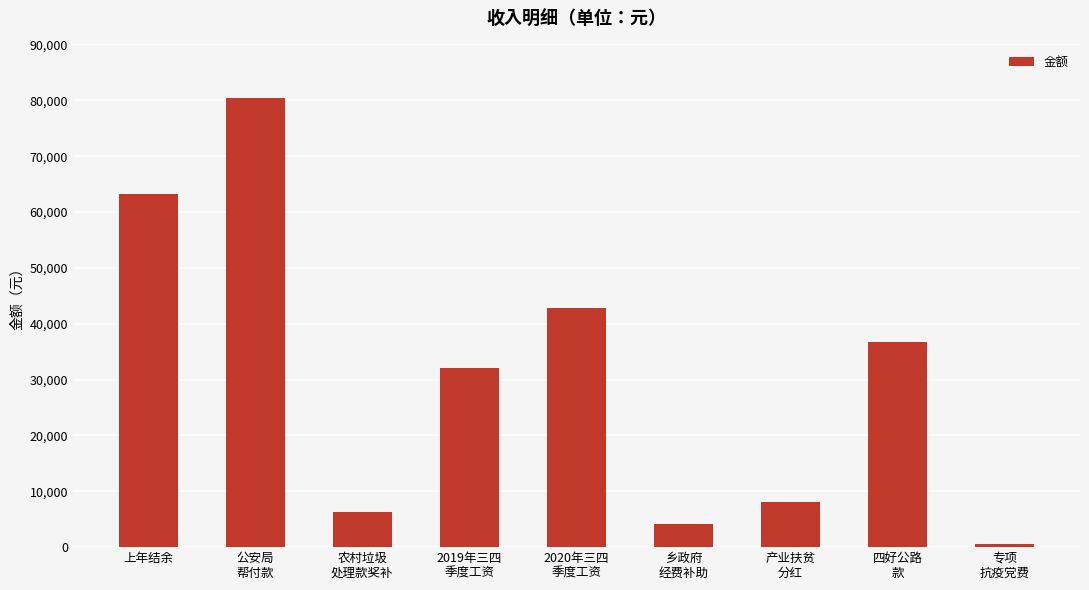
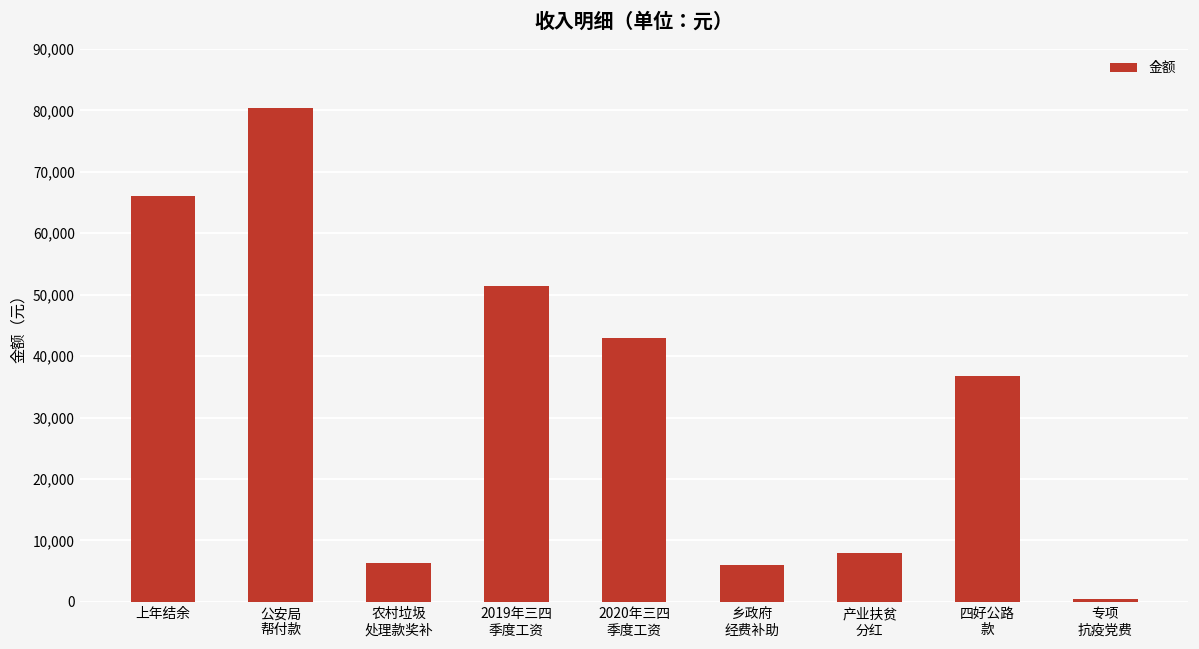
  {
-   "上年结余": "63,000",
+   "上年结余": "66,000",
    "公安局 帮付款": "80,000",
    "农村垃圾 处理款奖补": "6,000",
-   "2019年三四 季度工资": "32,000",
+   "2019年三四 季度工资": "51,000",
    "2020年三四 季度工资": "43,000",
-   "乡政府 经费补助": "4,000",
+   "乡政府 经费补助": "6,000",
    "产业扶贫 分红": "8,000",
    "四好公路 款": "37,000",
    "专项 抗疫党费": "1,000"
  }
